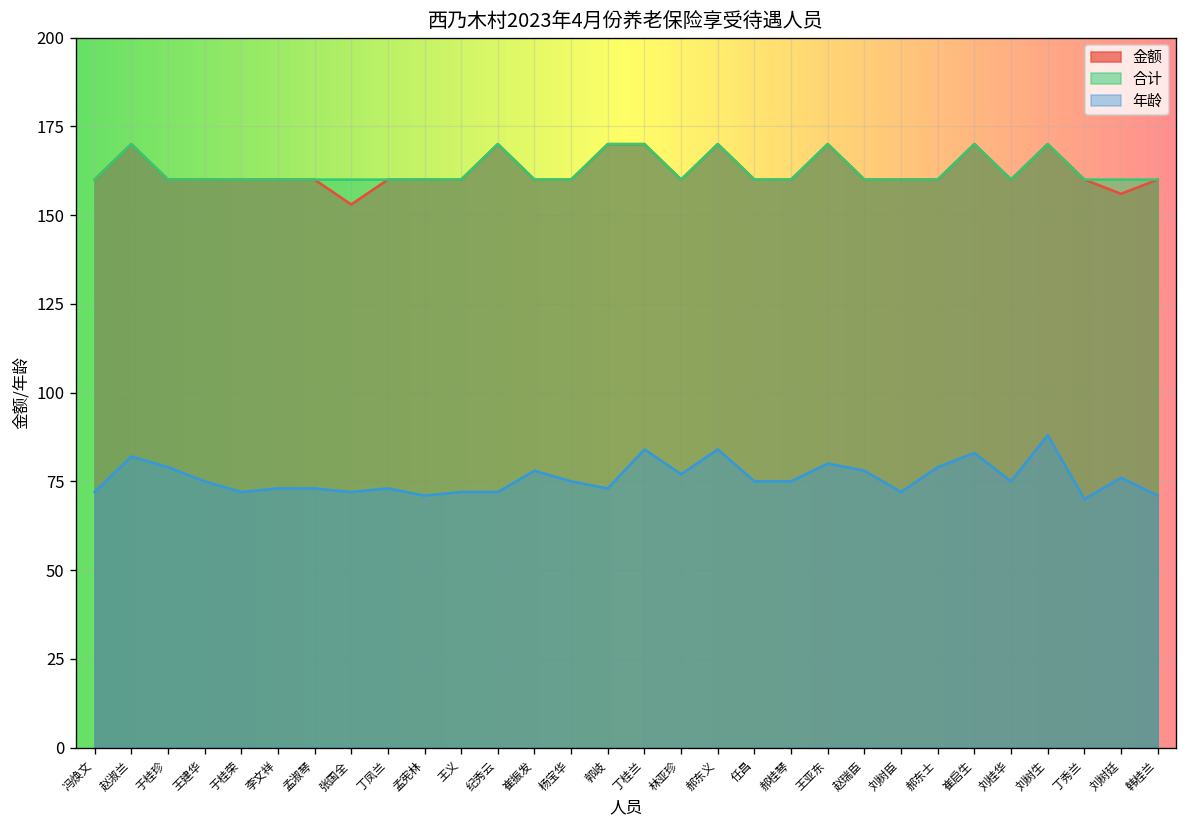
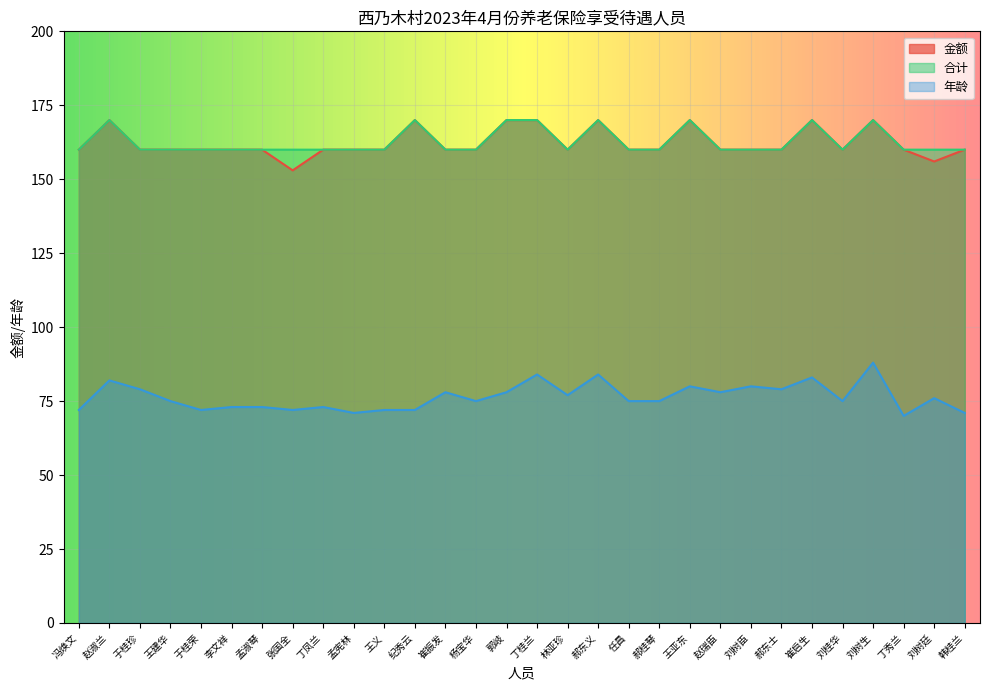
  {
    "金额": {
      "张国全": 153,
      "刘树廷": 156
    },
    "合计": {
      "张国全": 160,
      "刘树廷": 160
    },
    "年龄": {
      "冯焕文": 72,
      "赵淑兰": 82,
      "于桂珍": 79,
      "王建华": 75,
      "于桂荣": 72,
      "李文祥": 73,
      "孟淑琴": 73,
      "张国全": 72,
      "丁凤兰": 73,
      "孟宪林": 71,
      "王义": 72,
      "纪秀云": 72,
      "崔振发": 78,
      "杨宝华": 75,
-     "郭岐": 73,
+     "郭岐": 78,
      "丁桂兰": 84,
      "林亚珍": 77,
      "郝东义": 84,
      "任昌": 75,
      "郝桂琴": 75,
      "王亚东": 80,
      "赵瑞臣": 78,
-     "刘树臣": 72,
+     "刘树臣": 80,
      "郝东士": 79,
      "崔启生": 83,
      "刘桂华": 75,
      "刘树生": 88,
      "丁秀兰": 70,
      "刘树廷": 76,
      "韩桂兰": 71
    }
  }
